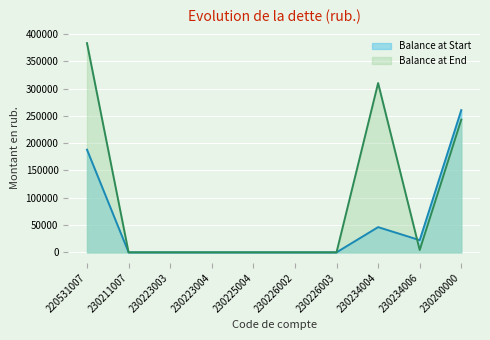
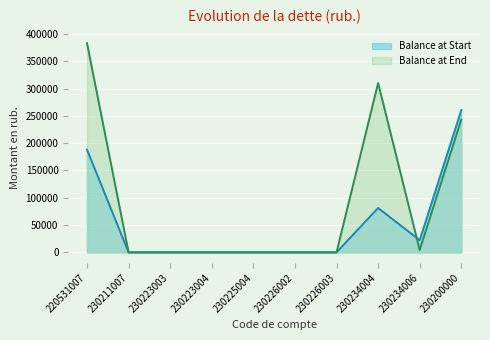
  {
    "Balance at Start": {
      "220531007": 190000,
-     "230234004": 50000,
+     "230234004": 80000,
      "230234006": 20000,
      "230200000": 260000
    },
    "Balance at End": {
      "220531007": 380000,
      "230234004": 310000,
      "230234006": 0,
      "230200000": 240000
    }
  }
